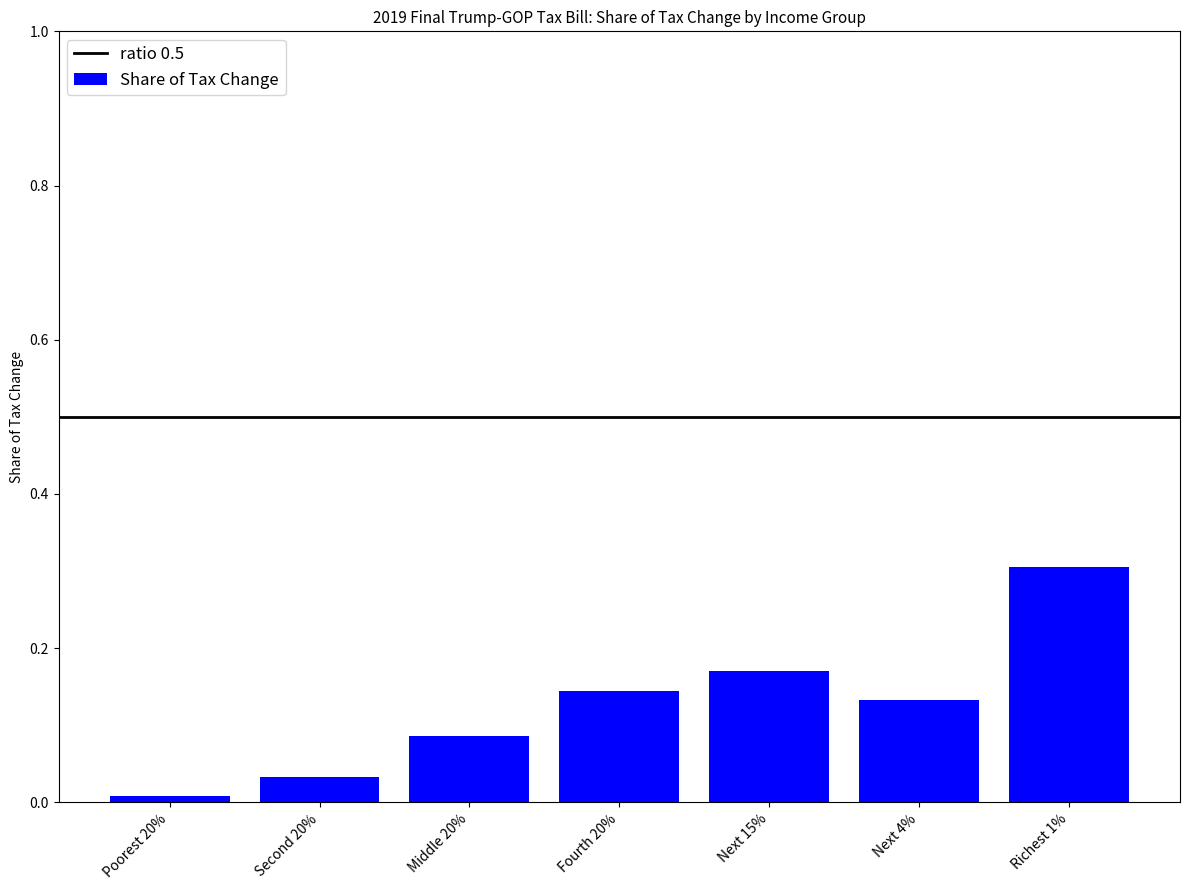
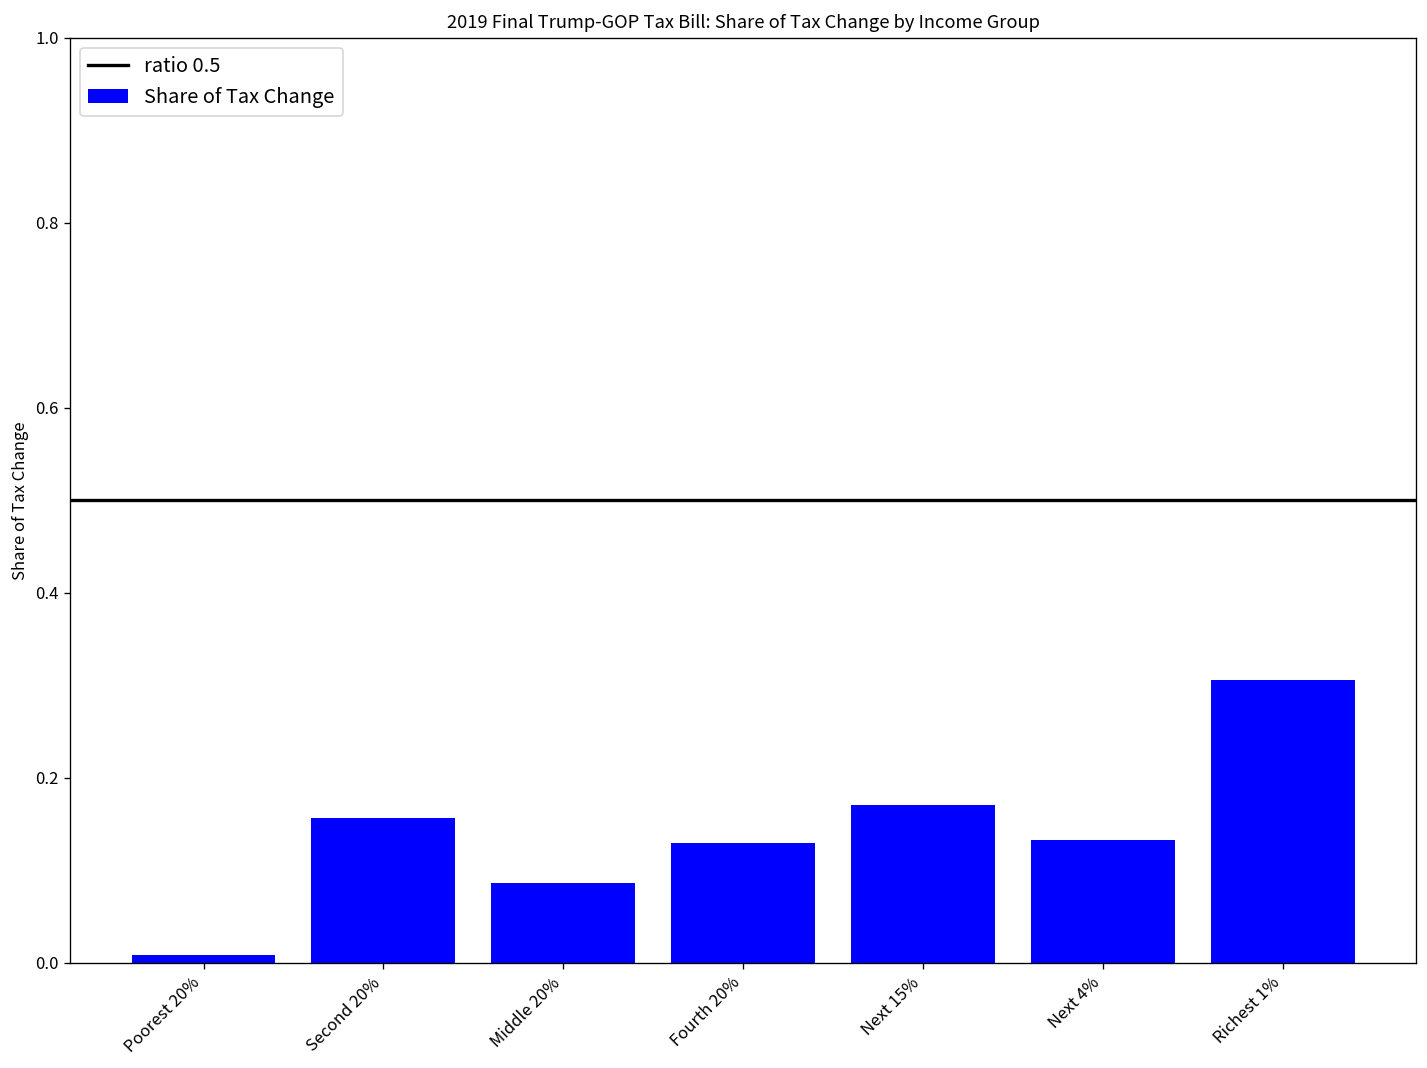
  {
    "Poorest 20%": 0.01,
-   "Second 20%": 0.03,
+   "Second 20%": 0.16,
    "Middle 20%": 0.09,
-   "Fourth 20%": 0.14,
+   "Fourth 20%": 0.13,
    "Next 15%": 0.17,
    "Next 4%": 0.13,
    "Richest 1%": 0.31
  }
